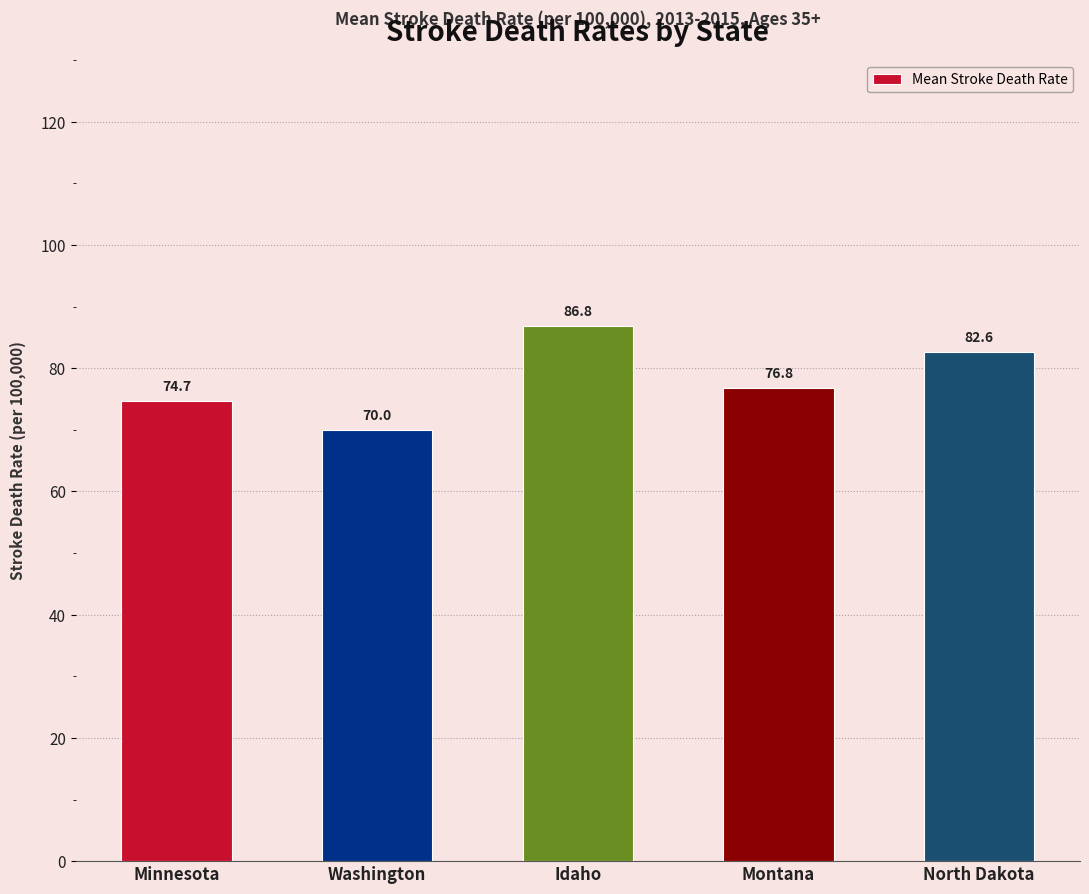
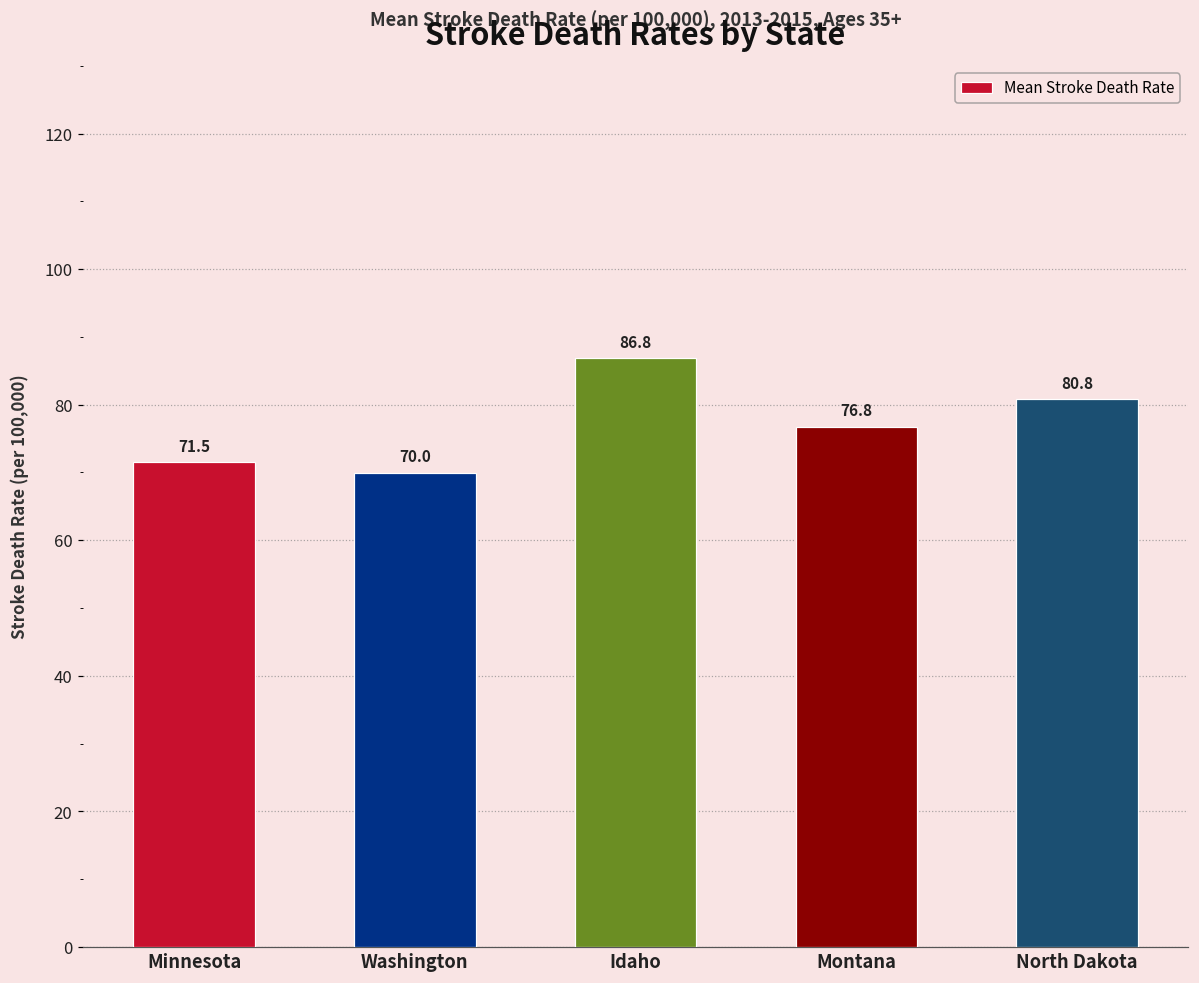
  {
-   "Minnesota": 74.7,
+   "Minnesota": 71.5,
    "Washington": 70.0,
    "Idaho": 86.8,
    "Montana": 76.8,
-   "North Dakota": 82.6
+   "North Dakota": 80.8
  }
